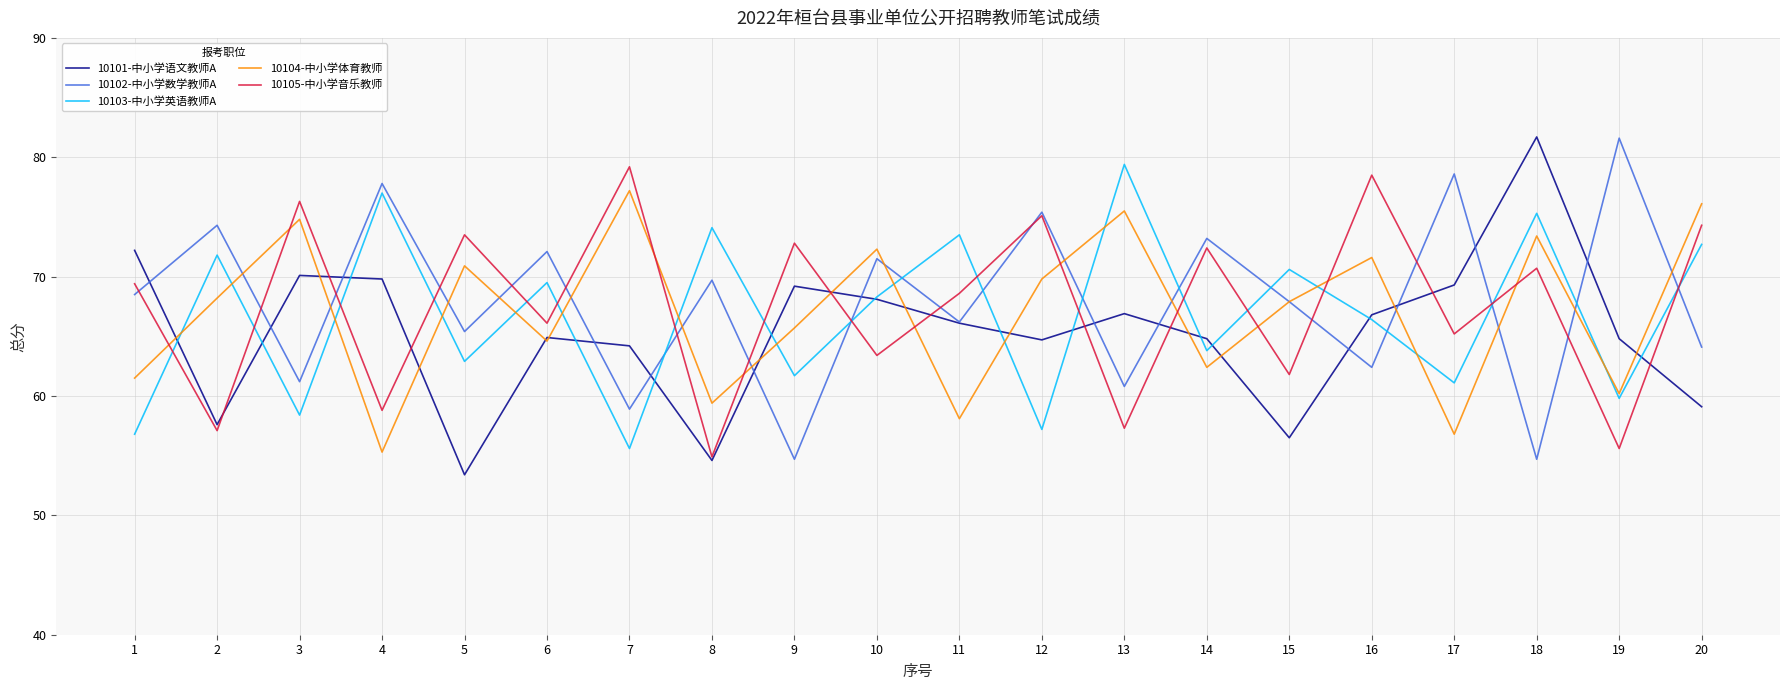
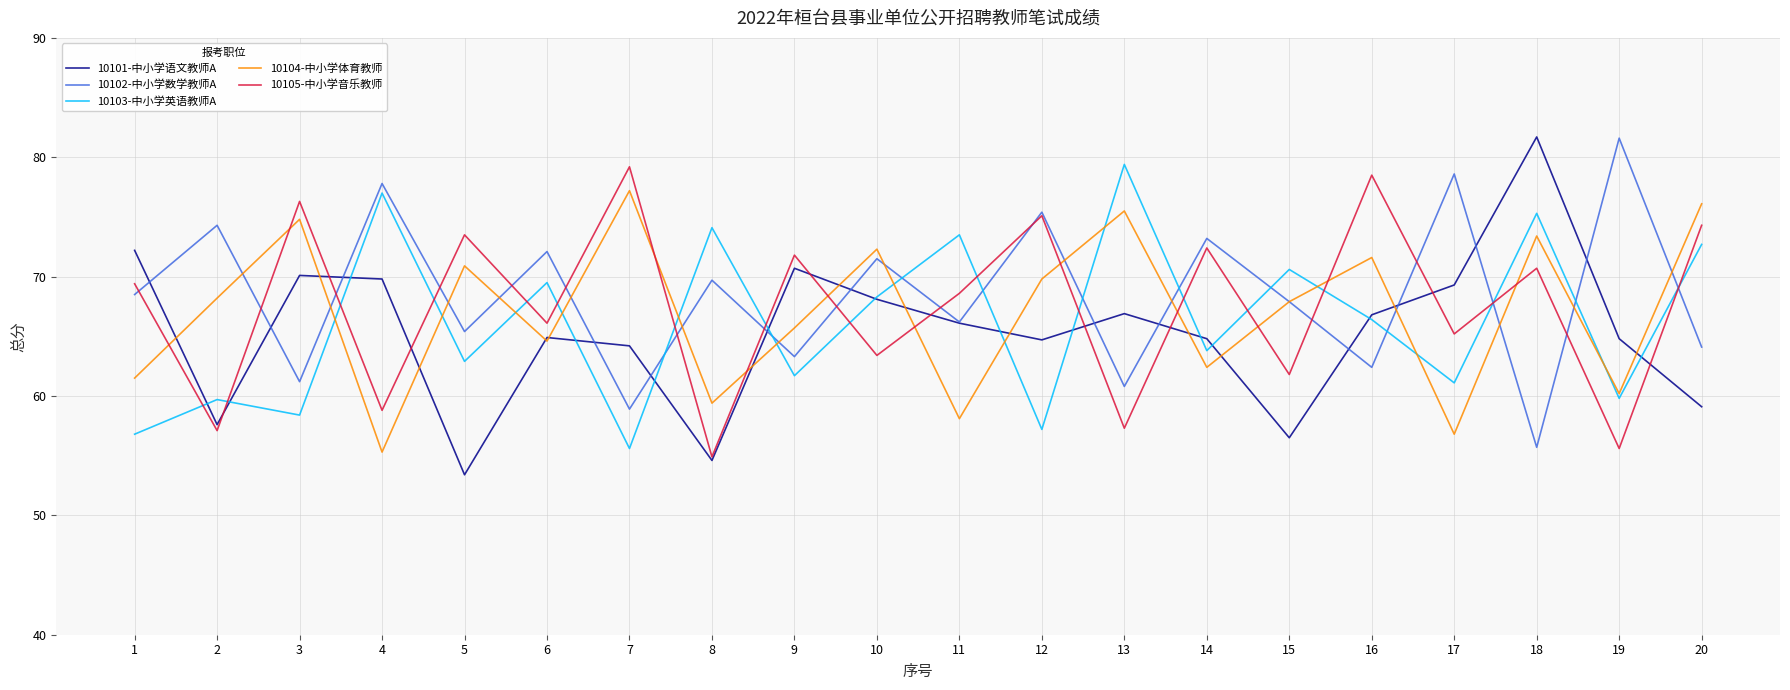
  {
    "10101-中小学语文教师A": {
      "1": 72.2,
      "2": 57.6,
      "3": 70.1,
      "4": 69.8,
      "5": 53.4,
      "6": 64.9,
      "7": 64.2,
      "8": 54.6,
-     "9": 69.2,
+     "9": 70.7,
      "12": 64.7,
      "13": 66.9,
      "14": 64.8,
      "15": 56.5,
      "16": 66.8,
      "17": 69.3,
      "18": 81.7,
      "19": 64.8,
      "20": 59.1
    },
    "10102-中小学数学教师A": {
      "1": 68.5,
      "2": 74.3,
      "3": 61.2,
      "4": 77.8,
      "5": 65.4,
      "6": 72.1,
      "7": 58.9,
      "8": 69.7,
-     "9": 54.7,
+     "9": 63.3,
      "10": 71.5,
      "12": 75.4,
      "13": 60.8,
      "14": 73.2,
      "16": 62.4,
      "17": 78.6,
-     "18": 54.7,
+     "18": 55.7,
      "19": 81.6,
      "20": 64.1
    },
    "10103-中小学英语教师A": {
      "1": 56.8,
-     "2": 71.8,
+     "2": 59.7,
      "3": 58.4,
      "4": 77.0,
      "5": 62.9,
      "6": 69.5,
      "7": 55.6,
      "8": 74.1,
      "9": 61.7,
      "11": 73.5,
      "12": 57.2,
      "13": 79.4,
      "14": 63.8,
      "15": 70.6,
      "16": 66.4,
      "17": 61.1,
      "18": 75.3,
      "19": 59.8,
      "20": 72.7
    },
    "10104-中小学体育教师": {
      "1": 61.5,
      "2": 68.2,
      "3": 74.8,
      "4": 55.3,
      "5": 70.9,
      "6": 64.6,
      "7": 77.2,
      "8": 59.4,
      "9": 65.7,
      "10": 72.3,
      "11": 58.1,
      "12": 69.8,
      "13": 75.5,
      "14": 62.4,
      "16": 71.6,
      "17": 56.8,
      "18": 73.4,
      "19": 60.2,
      "20": 76.1
    },
    "10105-中小学音乐教师": {
      "1": 69.4,
      "2": 57.1,
      "3": 76.3,
      "4": 58.8,
      "5": 73.5,
      "6": 66.1,
      "7": 79.2,
      "8": 54.9,
-     "9": 72.8,
+     "9": 71.8,
      "10": 63.4,
      "11": 68.6,
      "12": 75.1,
      "13": 57.3,
      "14": 72.4,
      "15": 61.8,
      "16": 78.5,
      "17": 65.2,
      "18": 70.7,
      "19": 55.6,
      "20": 74.3
    }
  }
